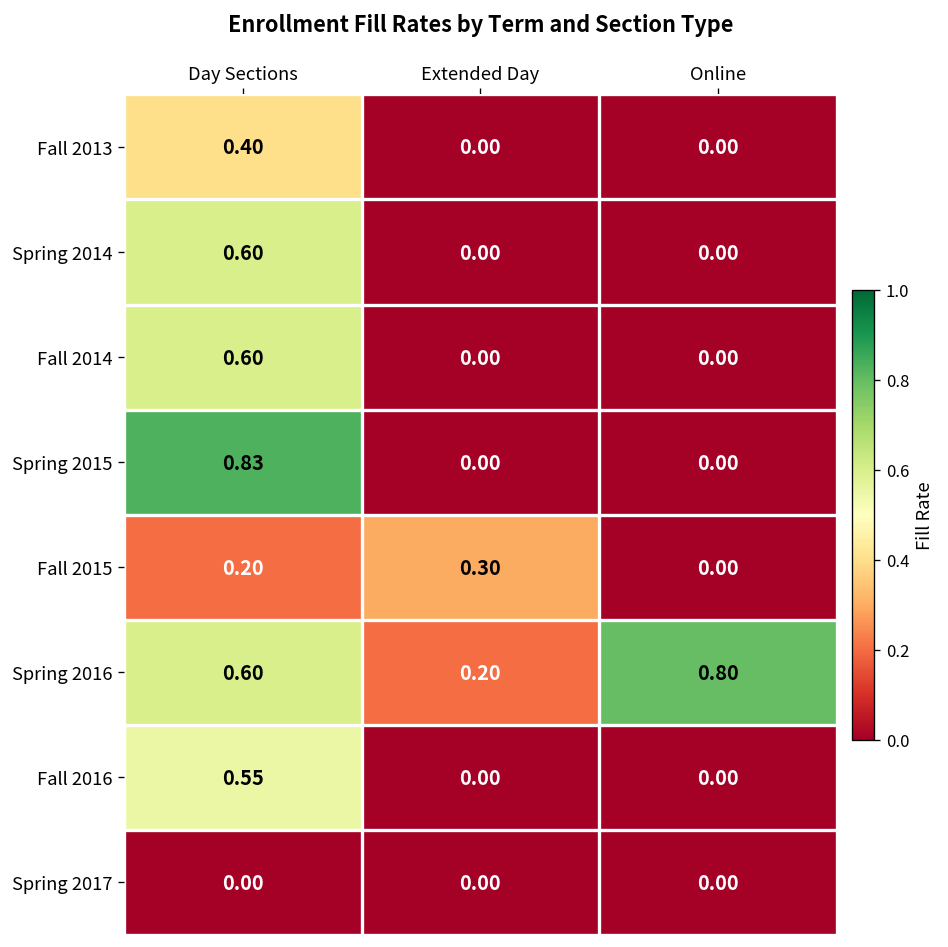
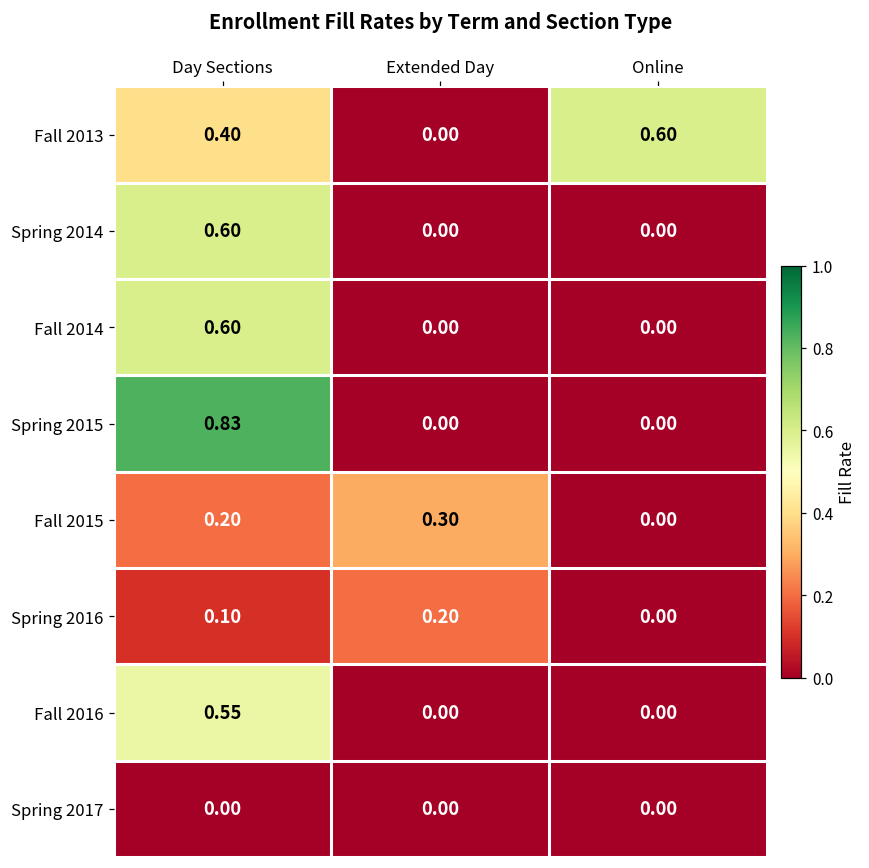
  {
    "Fall 2013": {
      "Day Sections": 0.40,
      "Extended Day": 0.00,
-     "Online": 0.00
+     "Online": 0.60
    },
    "Spring 2014": {
      "Day Sections": 0.60,
      "Extended Day": 0.00,
      "Online": 0.00
    },
    "Fall 2014": {
      "Day Sections": 0.60,
      "Extended Day": 0.00,
      "Online": 0.00
    },
    "Spring 2015": {
      "Day Sections": 0.83,
      "Extended Day": 0.00,
      "Online": 0.00
    },
    "Fall 2015": {
      "Day Sections": 0.20,
      "Extended Day": 0.30,
      "Online": 0.00
    },
    "Spring 2016": {
-     "Day Sections": 0.60,
+     "Day Sections": 0.10,
      "Extended Day": 0.20,
-     "Online": 0.80
+     "Online": 0.00
    },
    "Fall 2016": {
      "Day Sections": 0.55,
      "Extended Day": 0.00,
      "Online": 0.00
    },
    "Spring 2017": {
      "Day Sections": 0.00,
      "Extended Day": 0.00,
      "Online": 0.00
    }
  }
